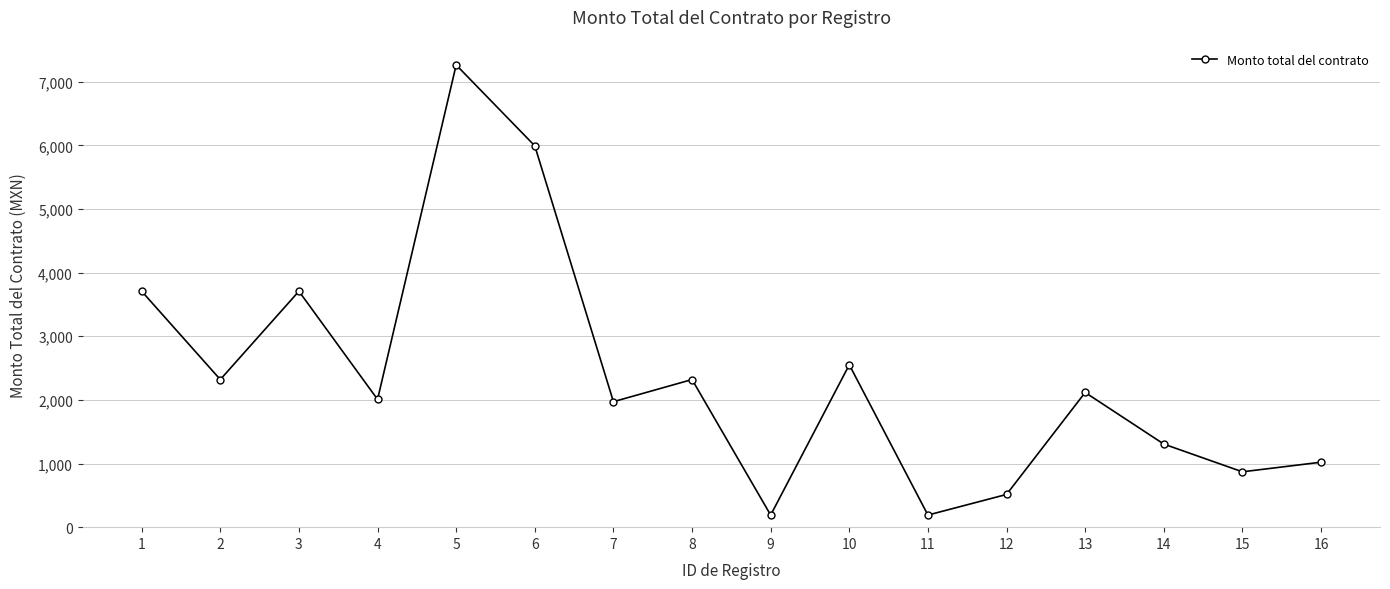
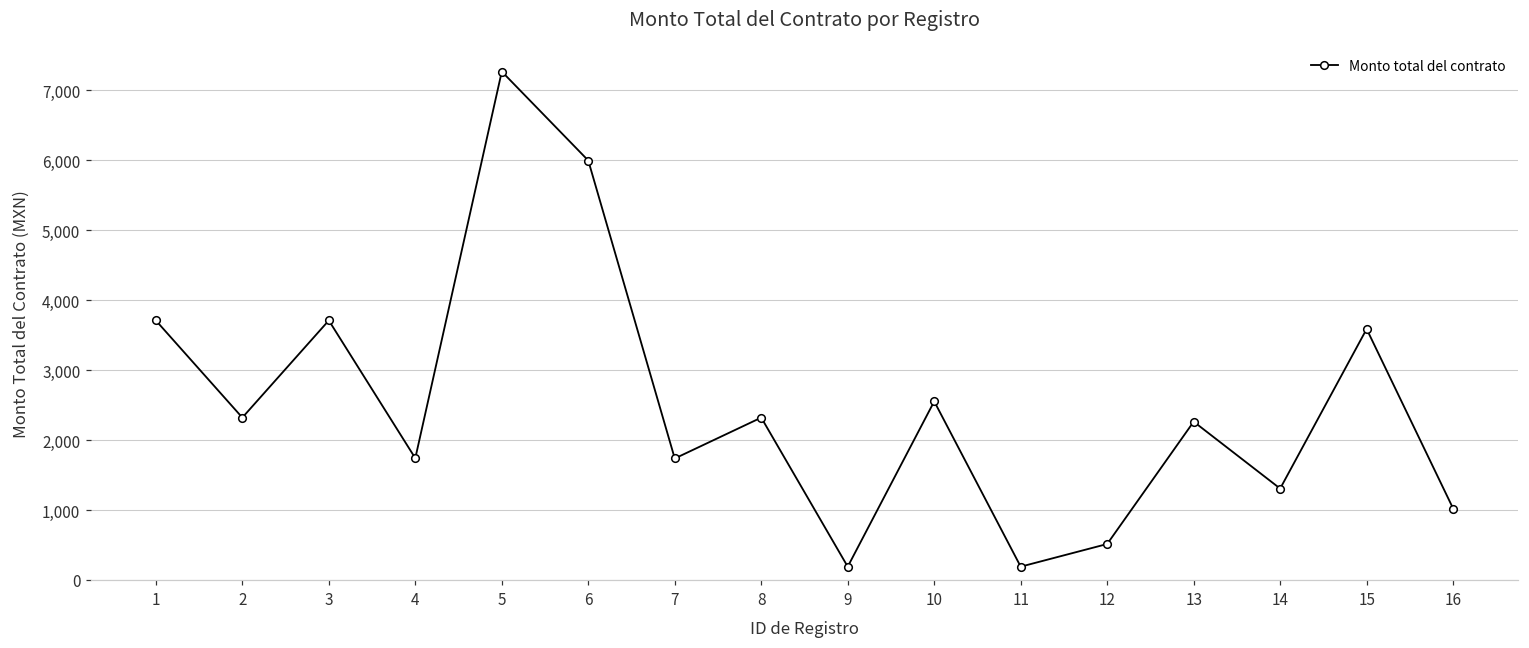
  {
    "1": "3,700",
    "2": "2,300",
    "3": "3,700",
-   "4": "2,000",
+   "4": "1,700",
    "5": "7,300",
    "6": "6,000",
-   "7": "2,000",
+   "7": "1,700",
    "8": "2,300",
    "9": "200",
    "10": "2,600",
    "11": "200",
    "12": "500",
-   "13": "2,100",
+   "13": "2,300",
    "14": "1,300",
-   "15": "900",
+   "15": "3,600",
    "16": "1,000"
  }
